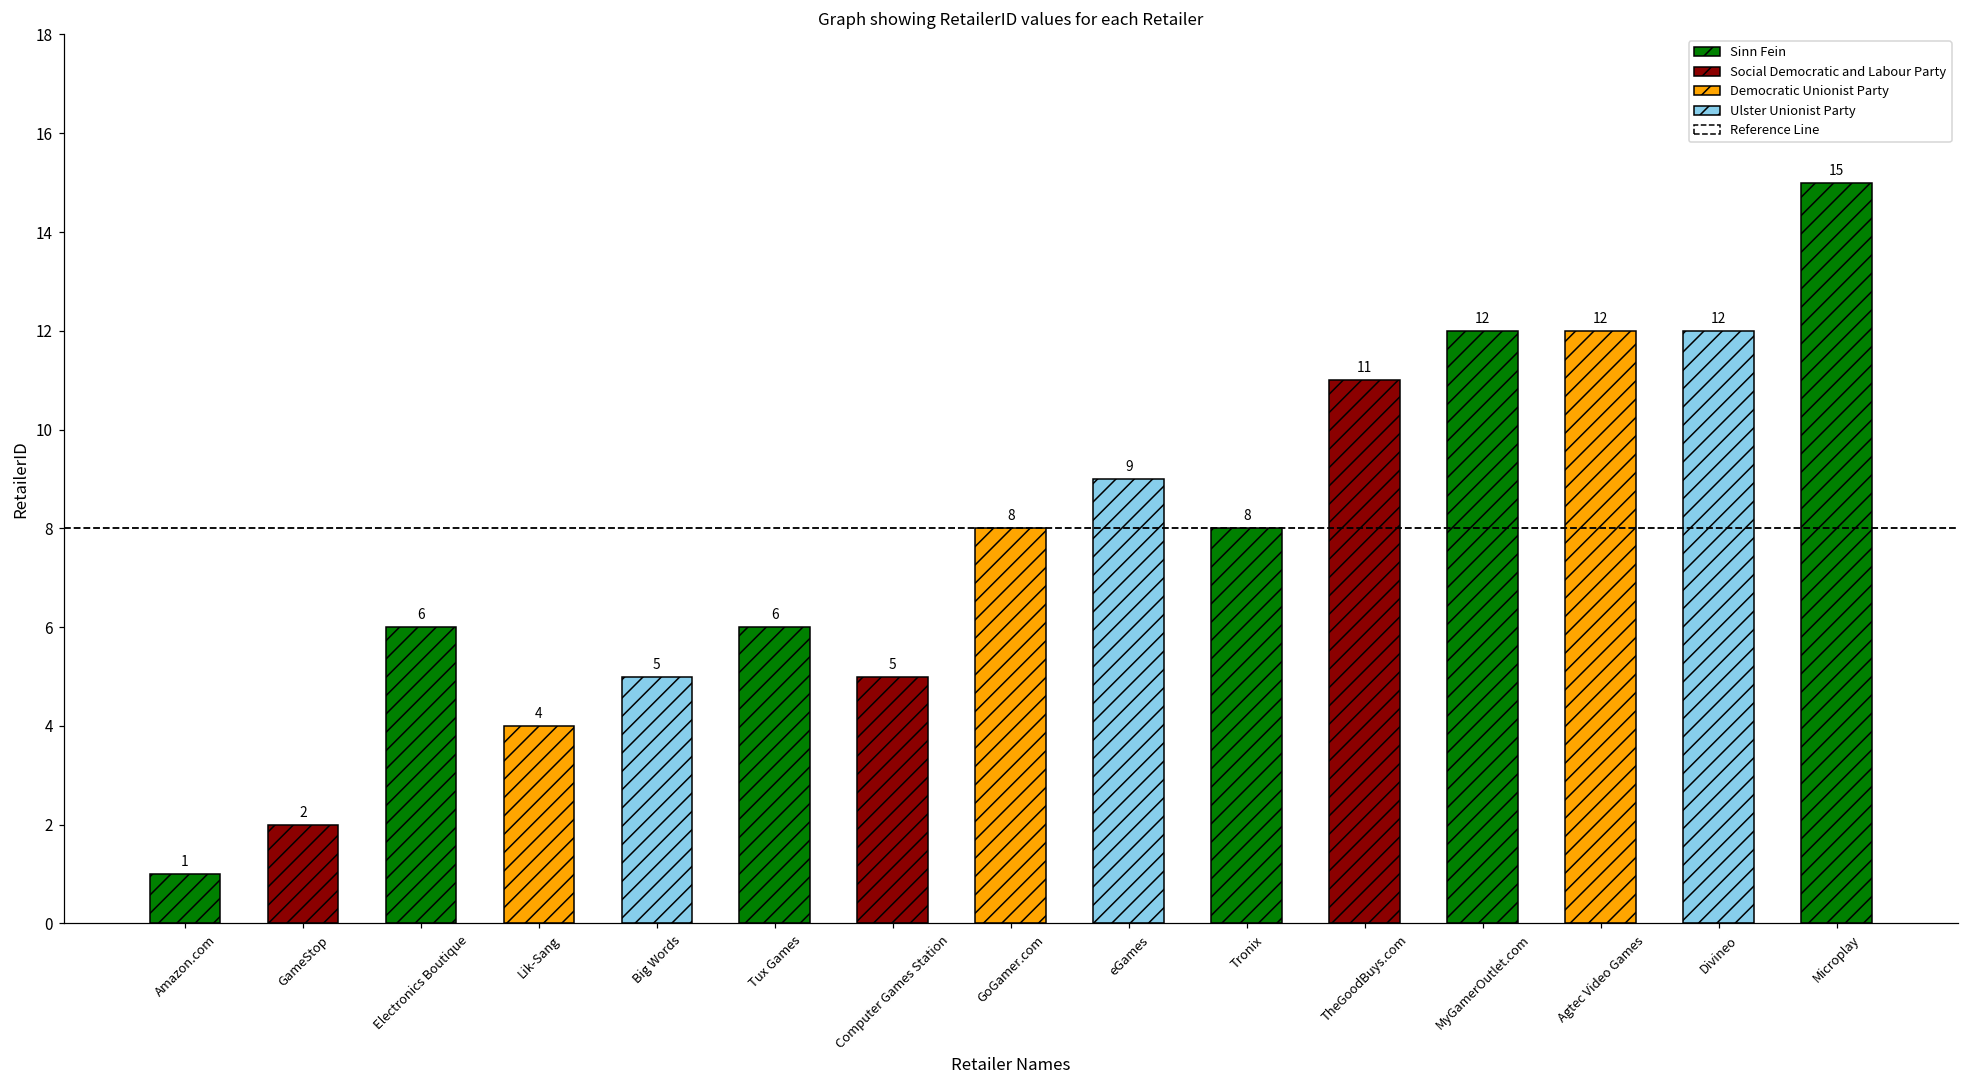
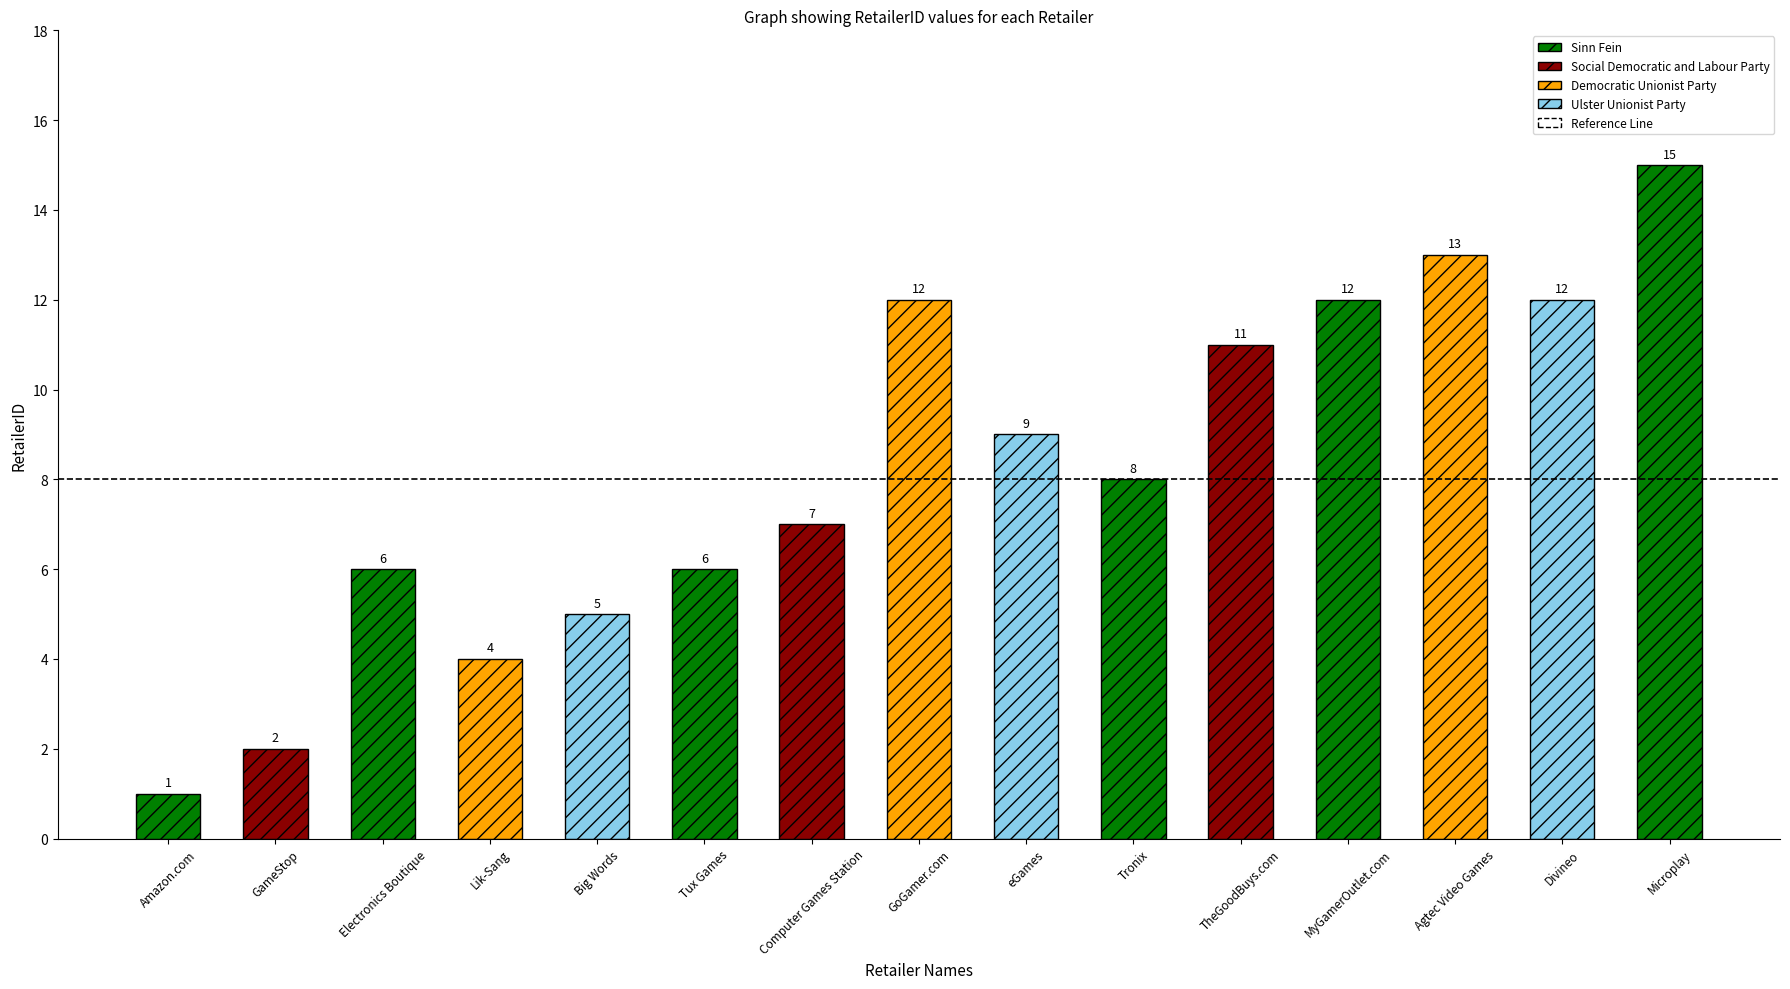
  {
    "Amazon.com": 1,
    "GameStop": 2,
    "Electronics Boutique": 6,
    "Lik-Sang": 4,
    "Big Words": 5,
    "Tux Games": 6,
-   "Computer Games Station": 5,
-   "GoGamer.com": 8,
+   "Computer Games Station": 7,
+   "GoGamer.com": 12,
    "eGames": 9,
    "Tronix": 8,
    "TheGoodBuys.com": 11,
    "MyGamerOutlet.com": 12,
-   "Agtec Video Games": 12,
+   "Agtec Video Games": 13,
    "Divineo": 12,
    "Microplay": 15
  }
